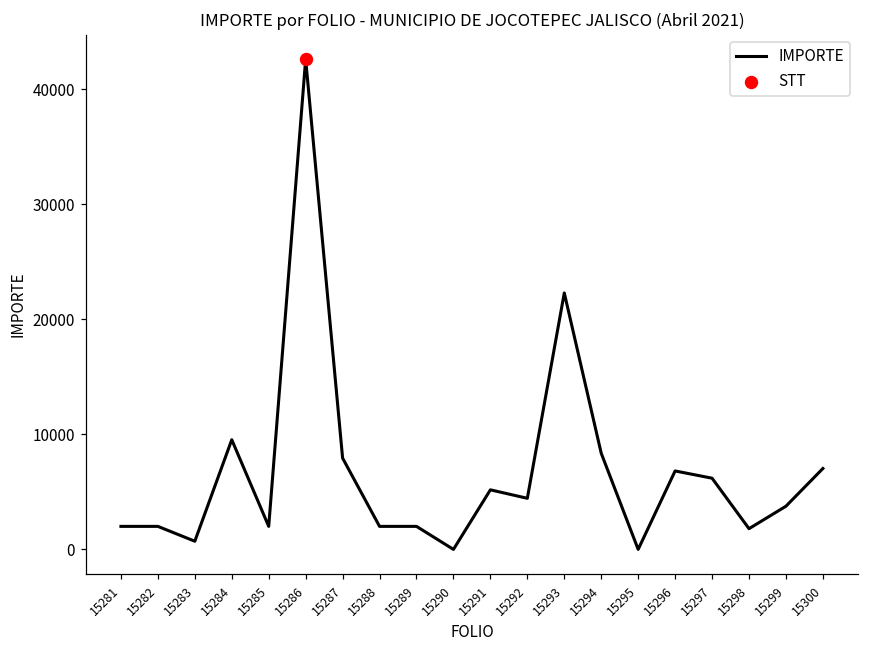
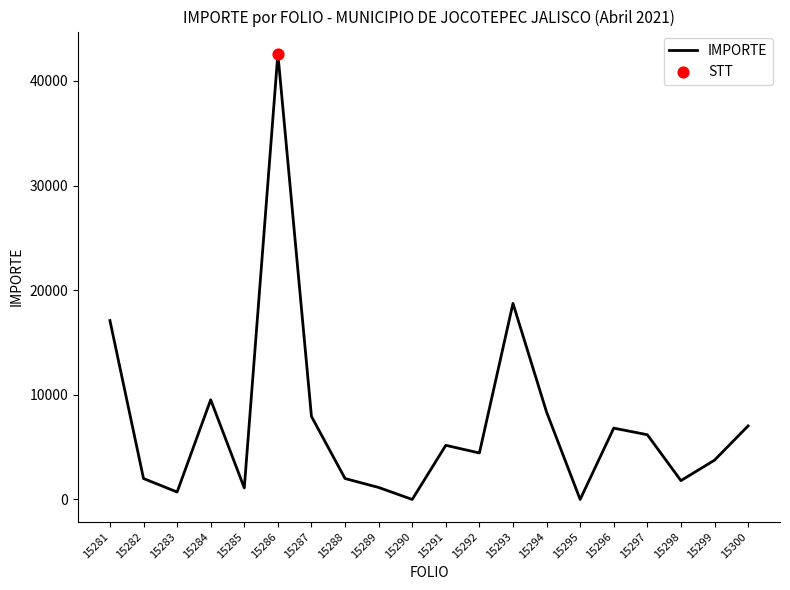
  {
    "IMPORTE": {
-     "15281": 2000,
+     "15281": 17100,
      "15282": 2000,
      "15283": 700,
      "15284": 9500,
-     "15285": 2000,
+     "15285": 1100,
      "15287": 7900,
      "15288": 2000,
-     "15289": 2000,
+     "15289": 1100,
      "15290": 0,
      "15291": 5200,
      "15292": 4400,
-     "15293": 22300,
+     "15293": 18700,
      "15294": 8400,
      "15295": 0,
      "15296": 6800,
      "15297": 6200,
      "15298": 1800,
      "15299": 3800,
      "15300": 7000
    }
  }
